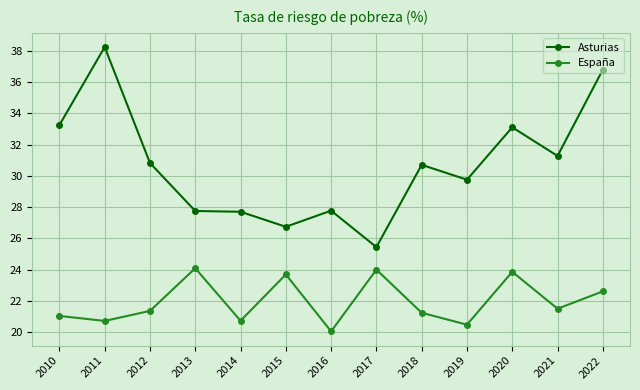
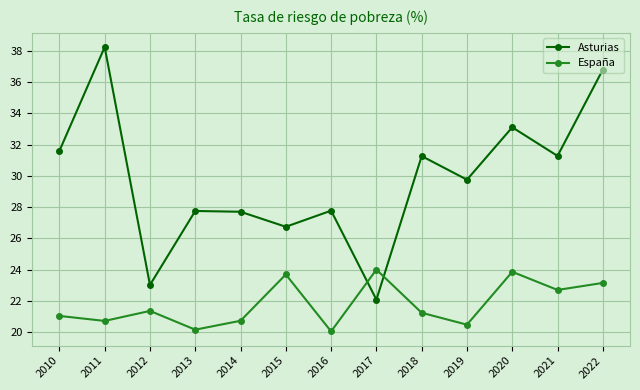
  {
    "Asturias": {
-     "2010": 33.2,
+     "2010": 31.6,
      "2011": 38.2,
-     "2012": 30.8,
+     "2012": 23.0,
      "2013": 27.8,
      "2014": 27.7,
      "2015": 26.7,
      "2016": 27.8,
-     "2017": 25.4,
-     "2018": 30.7,
+     "2017": 22.1,
+     "2018": 31.3,
      "2019": 29.8,
      "2020": 33.1,
      "2021": 31.3
    },
    "España": {
      "2010": 21.0,
      "2011": 20.7,
      "2012": 21.4,
-     "2013": 24.1,
+     "2013": 20.2,
      "2014": 20.7,
      "2015": 23.7,
      "2016": 20.1,
      "2017": 24.0,
      "2018": 21.2,
      "2019": 20.5,
      "2020": 23.9,
-     "2021": 21.5,
-     "2022": 22.6
+     "2021": 22.7,
+     "2022": 23.2
    }
  }
